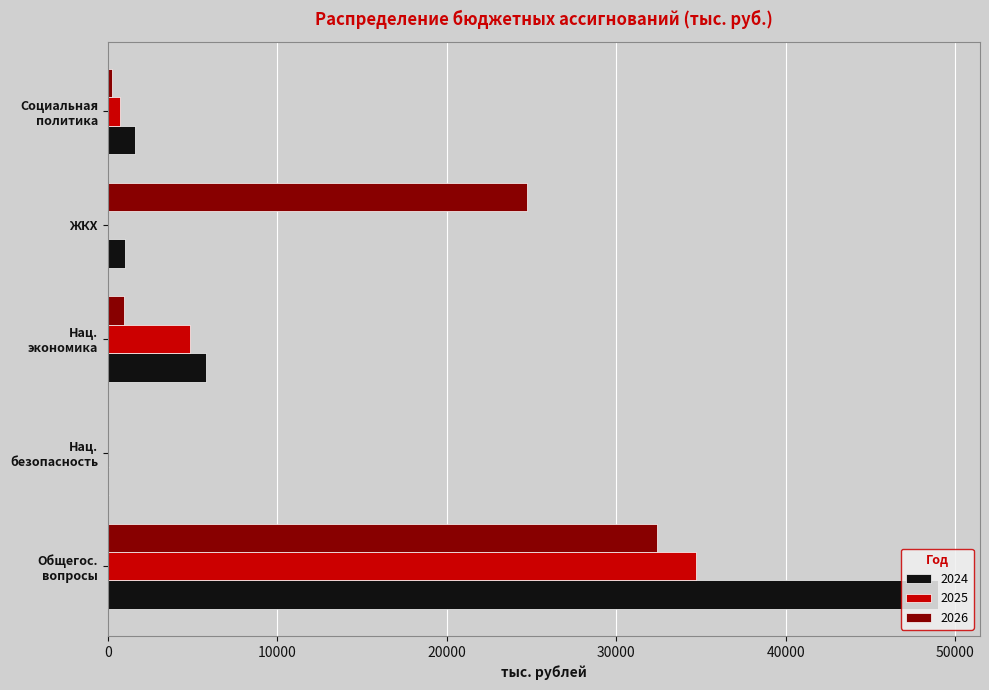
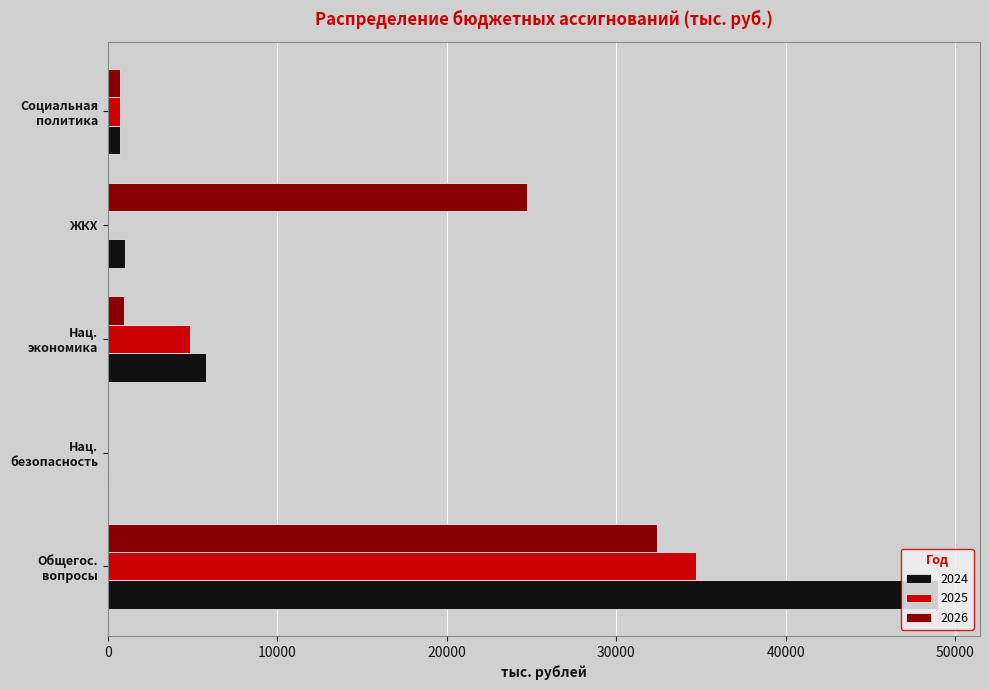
  {
    "2024": {
-     "Социальная политика": 1600,
+     "Социальная политика": 700,
      "ЖКХ": 1000,
      "Нац. экономика": 5800
    },
    "2025": {
      "Социальная политика": 700,
      "ЖКХ": 0,
      "Нац. экономика": 4900,
      "Нац. безопасность": 0,
      "Общегос. вопросы": 34700
    },
    "2026": {
-     "Социальная политика": 200,
+     "Социальная политика": 700,
      "ЖКХ": 24700,
      "Нац. экономика": 1000,
      "Нац. безопасность": 0,
      "Общегос. вопросы": 32400
    }
  }
